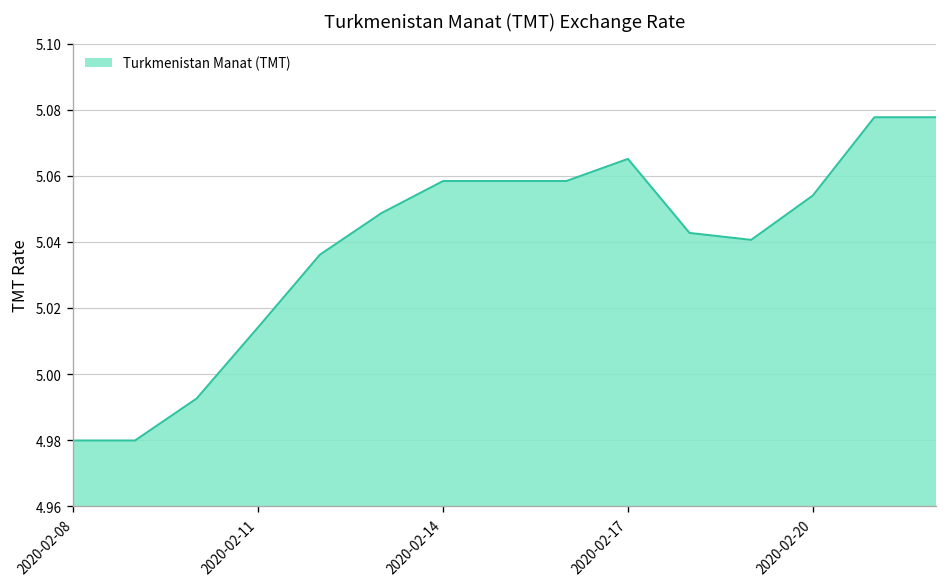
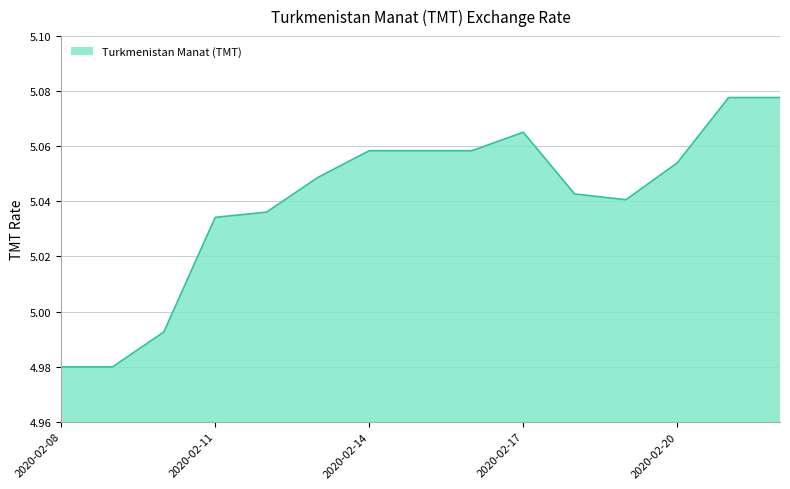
  {
    "2020-02-08": 4.980,
-   "2020-02-11": 5.014,
+   "2020-02-11": 5.034,
    "2020-02-14": 5.058,
    "2020-02-17": 5.065,
    "2020-02-20": 5.054
  }
